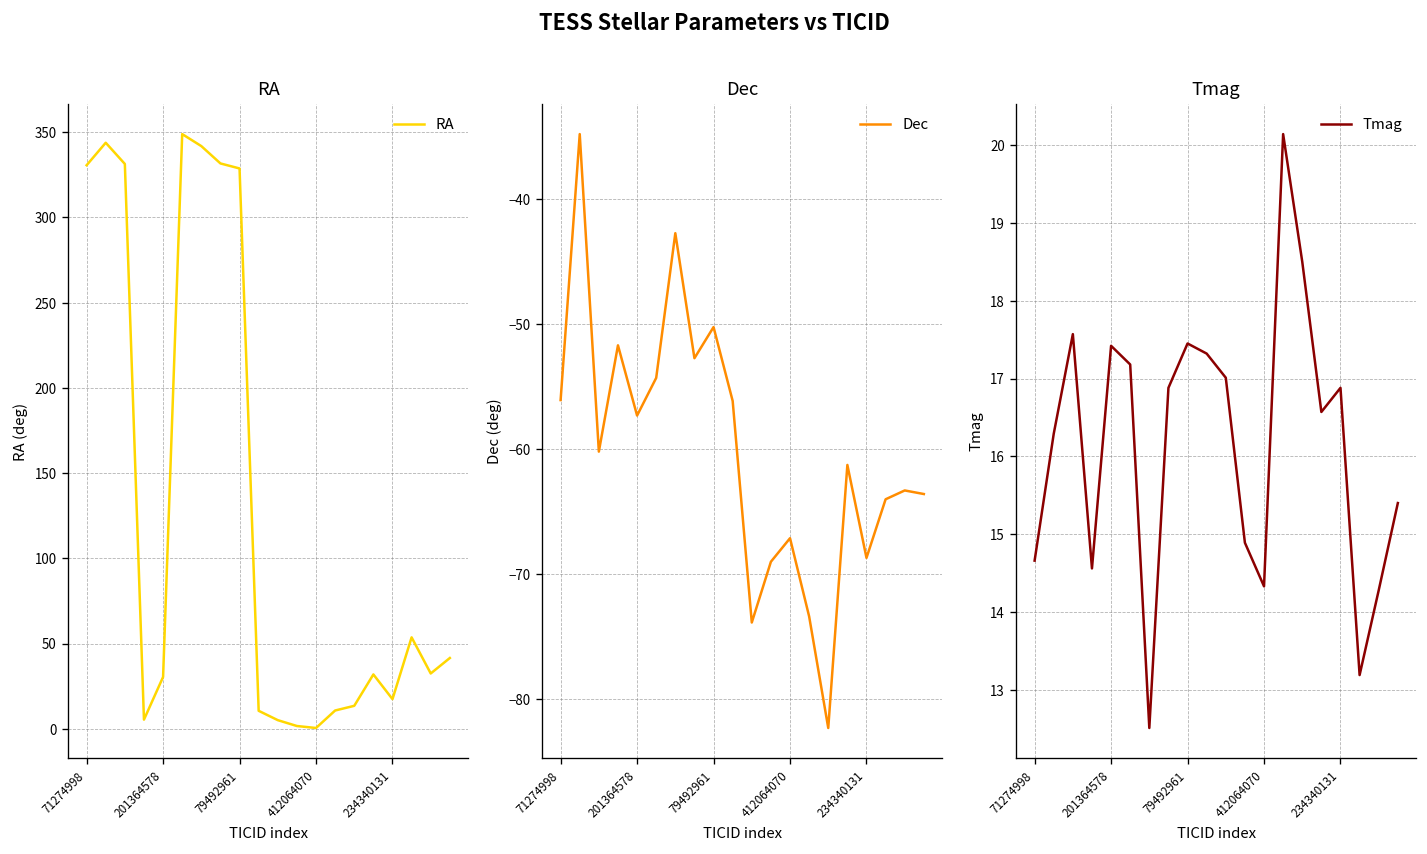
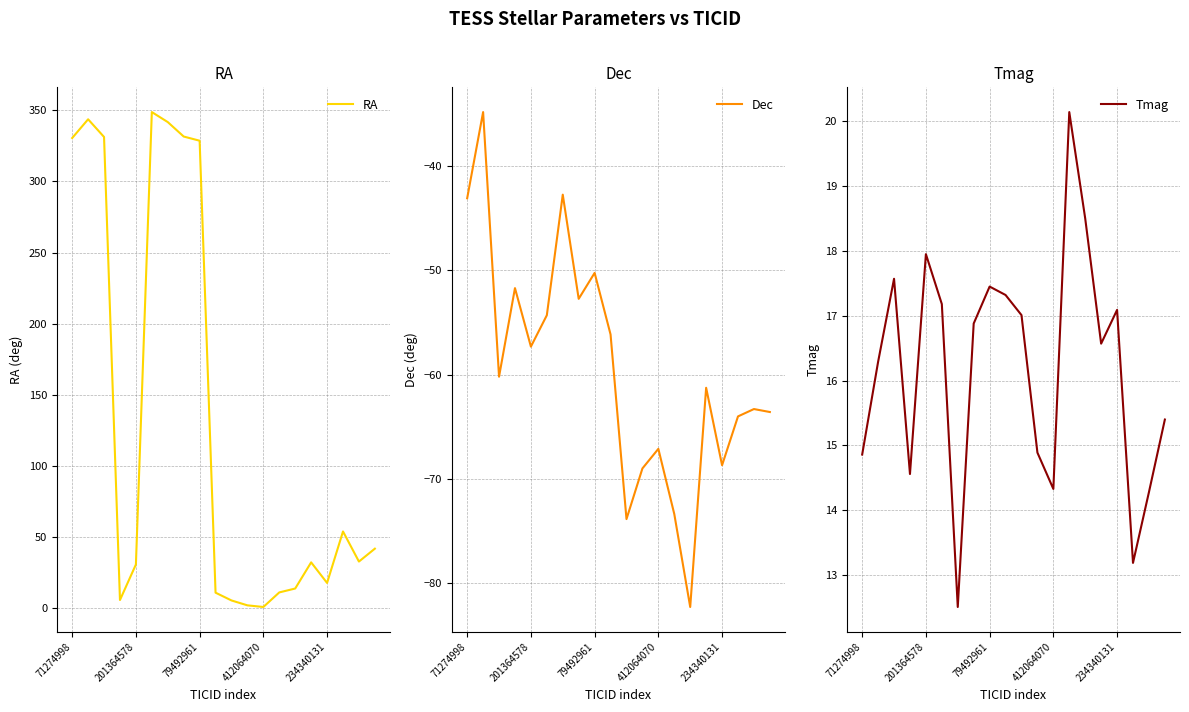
  {
    "RA": {
      "71274998": 331,
      "201364578": 30,
      "79492961": 329,
      "412064070": 0,
      "234340131": 17
    },
    "Dec": {
-     "71274998": -56.1,
+     "71274998": -43.1,
      "201364578": -57.3,
      "79492961": -50.2,
      "412064070": -67.1,
      "234340131": -68.7
    },
    "Tmag": {
-     "71274998": 14.7,
-     "201364578": 17.4,
+     "71274998": 14.9,
+     "201364578": 18.0,
      "79492961": 17.5,
      "412064070": 14.3,
-     "234340131": 16.9
+     "234340131": 17.1
    }
  }
